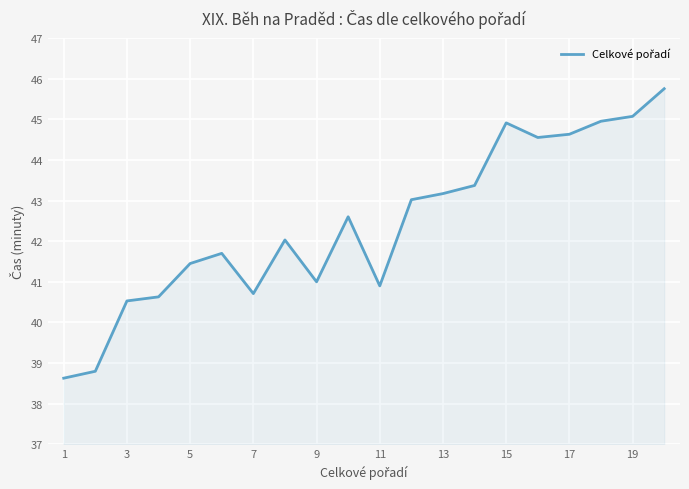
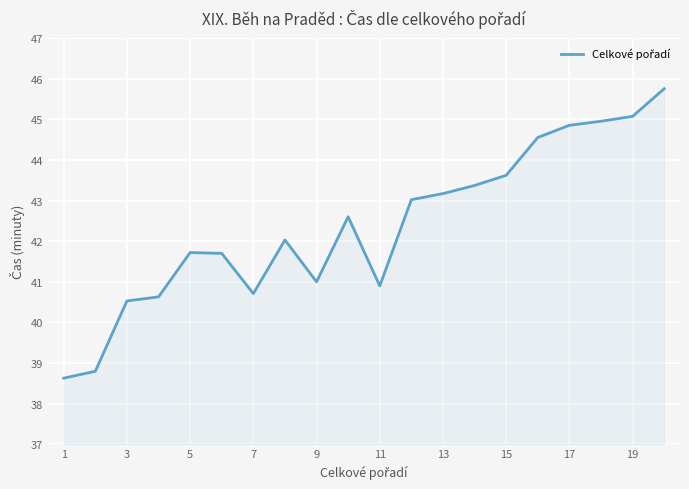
  {
    "1": 38.6,
    "3": 40.5,
-   "5": 41.5,
+   "5": 41.7,
    "7": 40.7,
    "9": 41.0,
    "11": 40.9,
    "13": 43.2,
-   "15": 44.9,
-   "17": 44.6,
+   "15": 43.6,
+   "17": 44.9,
    "19": 45.1
  }
